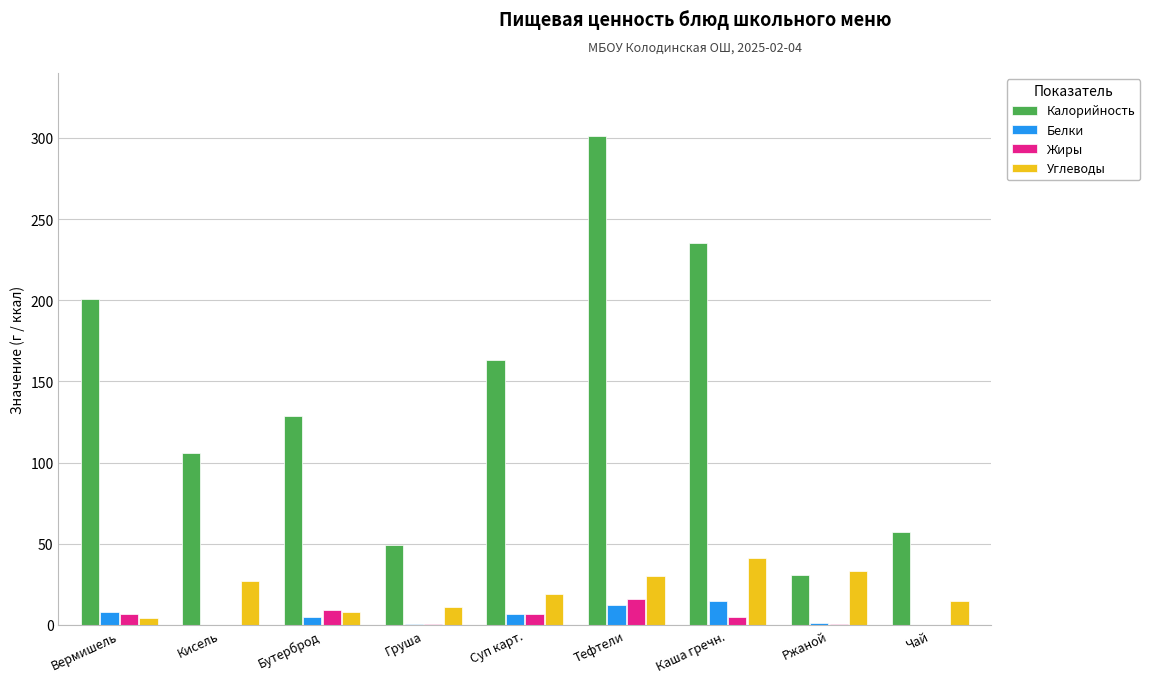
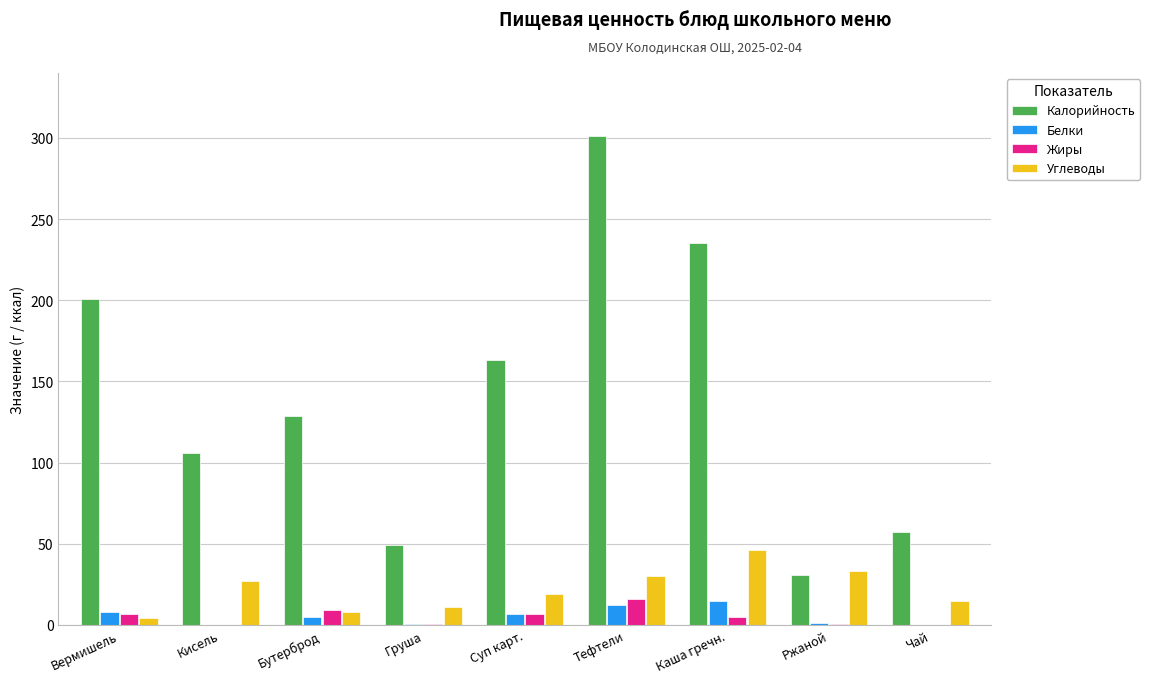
  {
    "Калорийность": {
      "Вермишель": 201,
      "Кисель": 106,
      "Бутерброд": 129,
      "Груша": 49,
      "Суп карт.": 163,
      "Тефтели": 301,
      "Каша гречн.": 235,
      "Ржаной": 31,
      "Чай": 57
    },
    "Белки": {
      "Вермишель": 8,
      "Кисель": 0,
      "Бутерброд": 5,
      "Суп карт.": 7,
      "Тефтели": 12,
      "Каша гречн.": 15,
      "Чай": 0
    },
    "Жиры": {
      "Вермишель": 7,
      "Кисель": 0,
      "Бутерброд": 9,
      "Суп карт.": 7,
      "Тефтели": 16,
      "Каша гречн.": 5,
      "Чай": 0
    },
    "Углеводы": {
      "Вермишель": 4,
      "Кисель": 27,
      "Бутерброд": 8,
      "Груша": 11,
      "Суп карт.": 19,
      "Тефтели": 30,
-     "Каша гречн.": 41,
+     "Каша гречн.": 46,
      "Ржаной": 33,
      "Чай": 15
    }
  }
